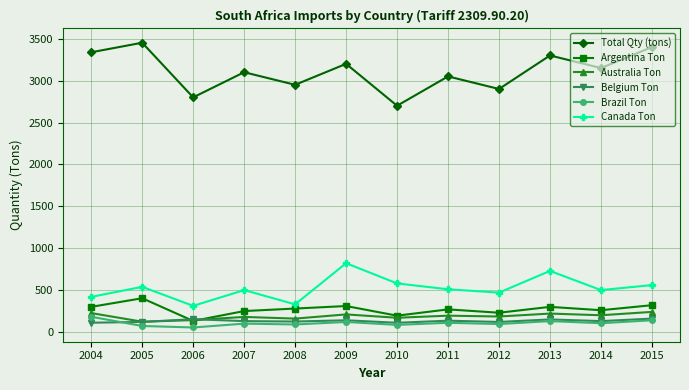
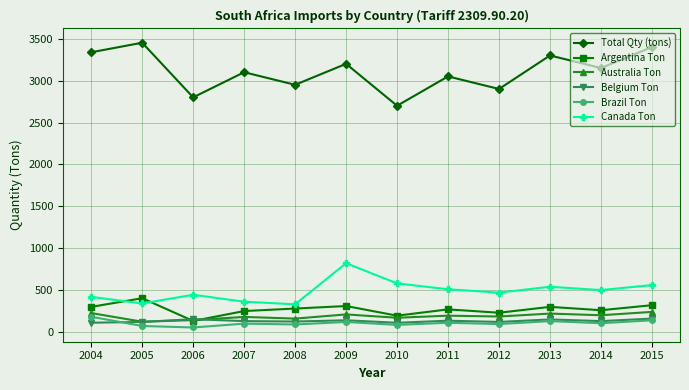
  {
    "Canada Ton": {
      "2004": 400,
-     "2005": 500,
-     "2006": 300,
-     "2007": 500,
+     "2005": 300,
+     "2006": 400,
+     "2007": 400,
      "2008": 300,
      "2009": 800,
      "2010": 600,
      "2011": 500,
      "2012": 500,
-     "2013": 700,
+     "2013": 500,
      "2014": 500,
      "2015": 600
    }
  }
